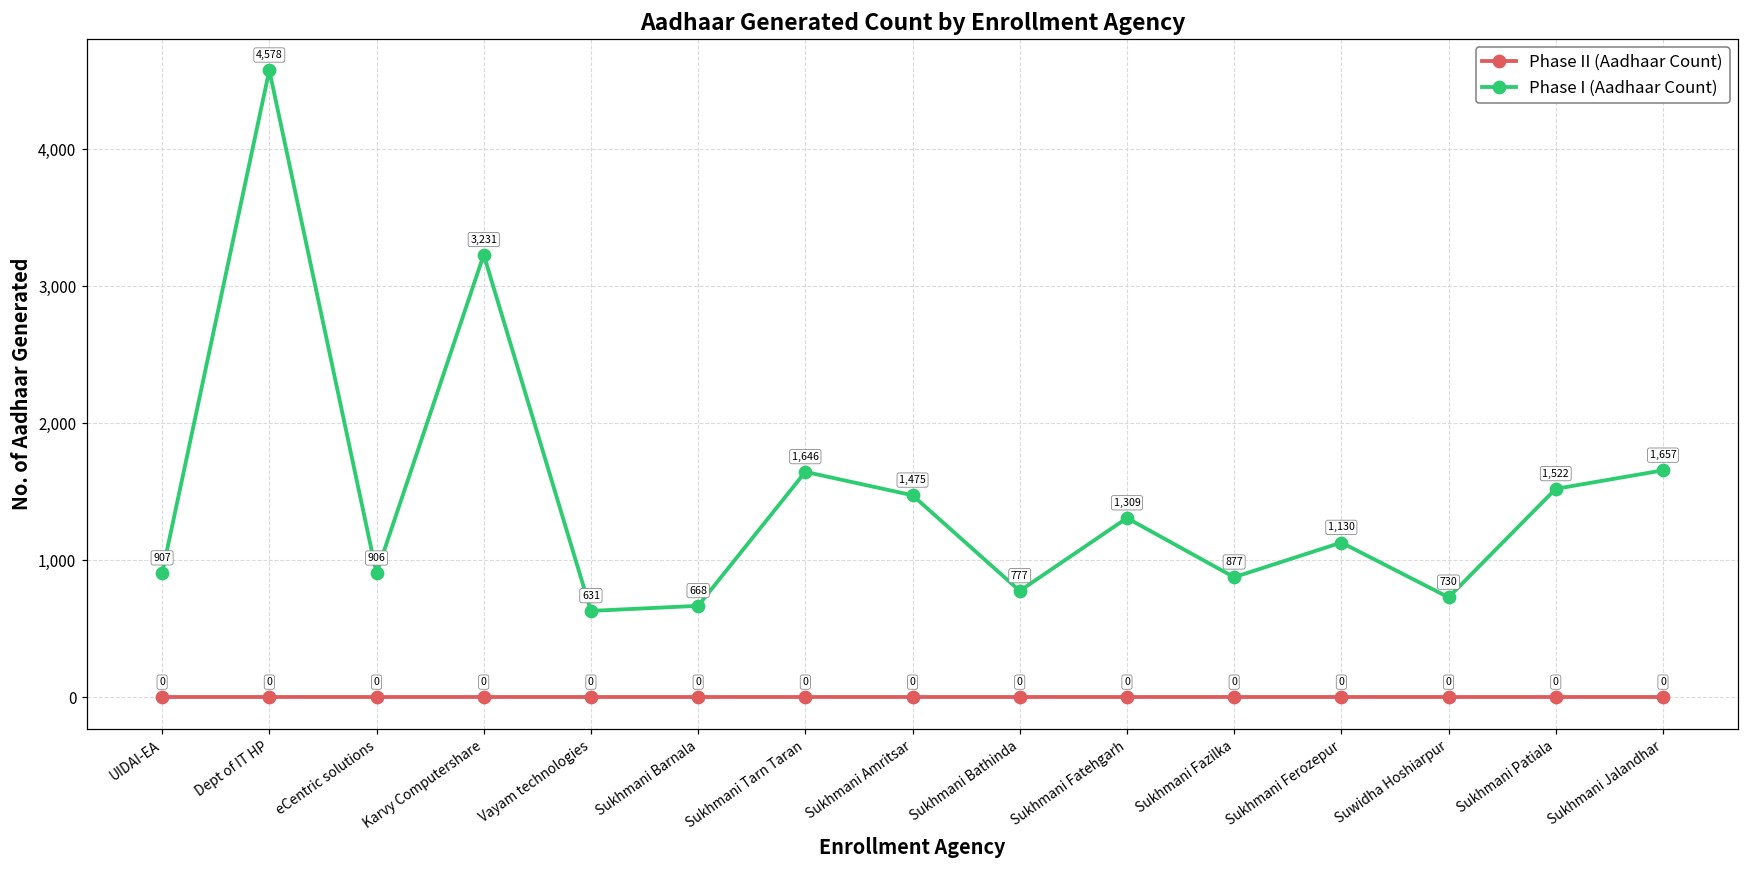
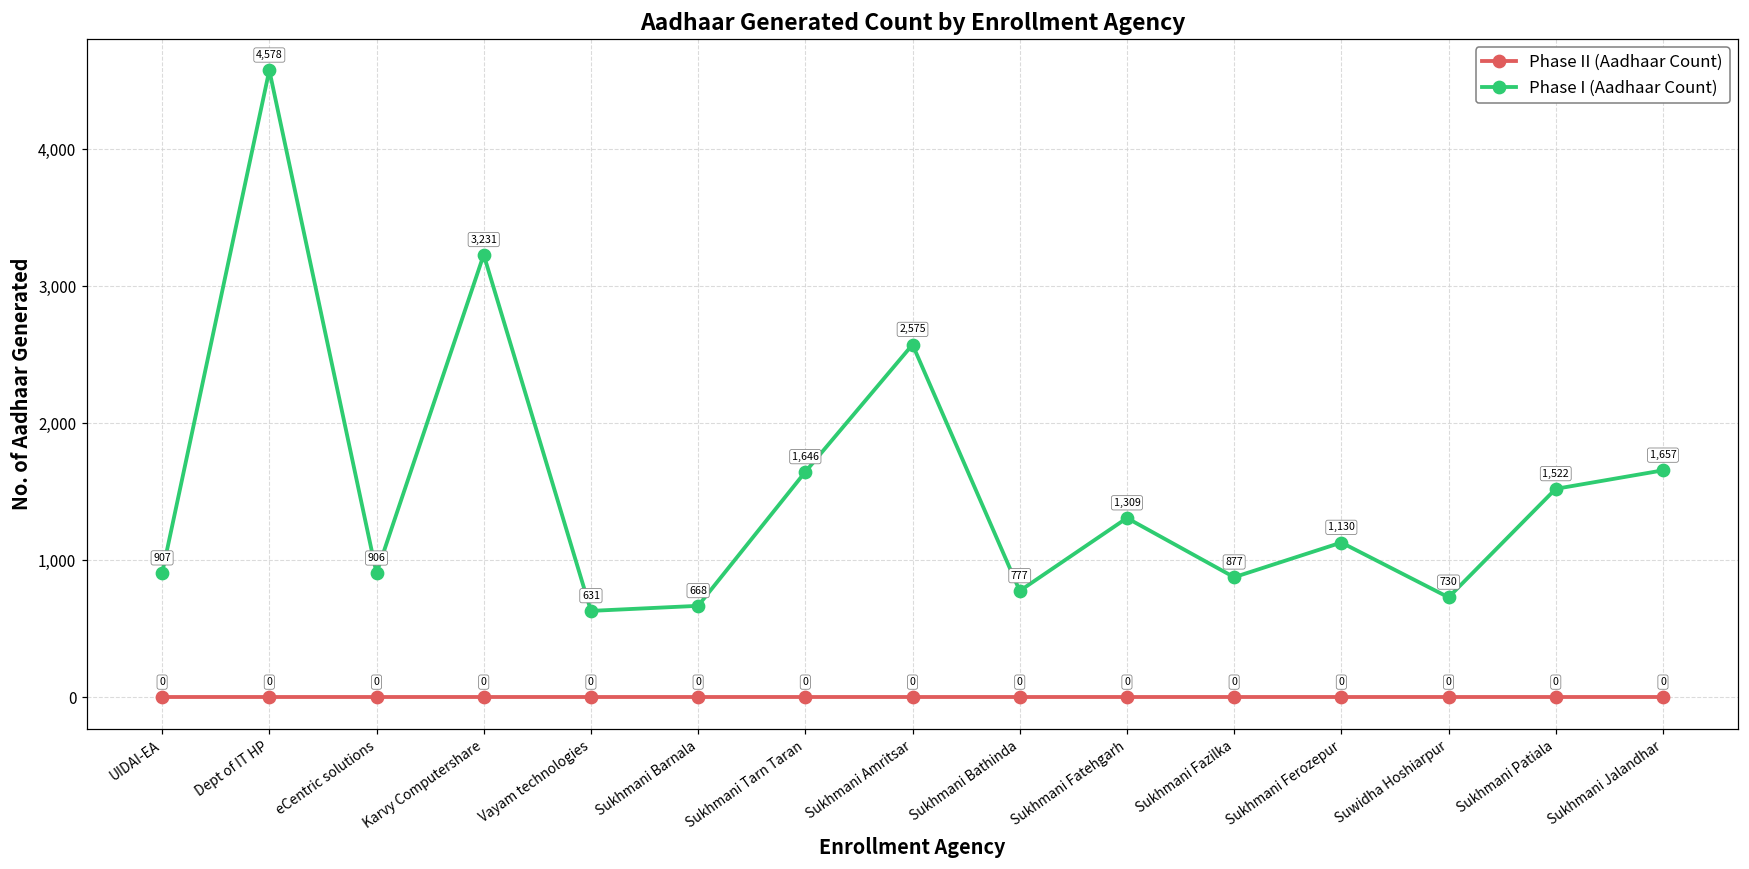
  {
    "Phase I (Aadhaar Count)": {
-     "Sukhmani Amritsar": "1,475"
+     "Sukhmani Amritsar": "2,575"
    }
  }
